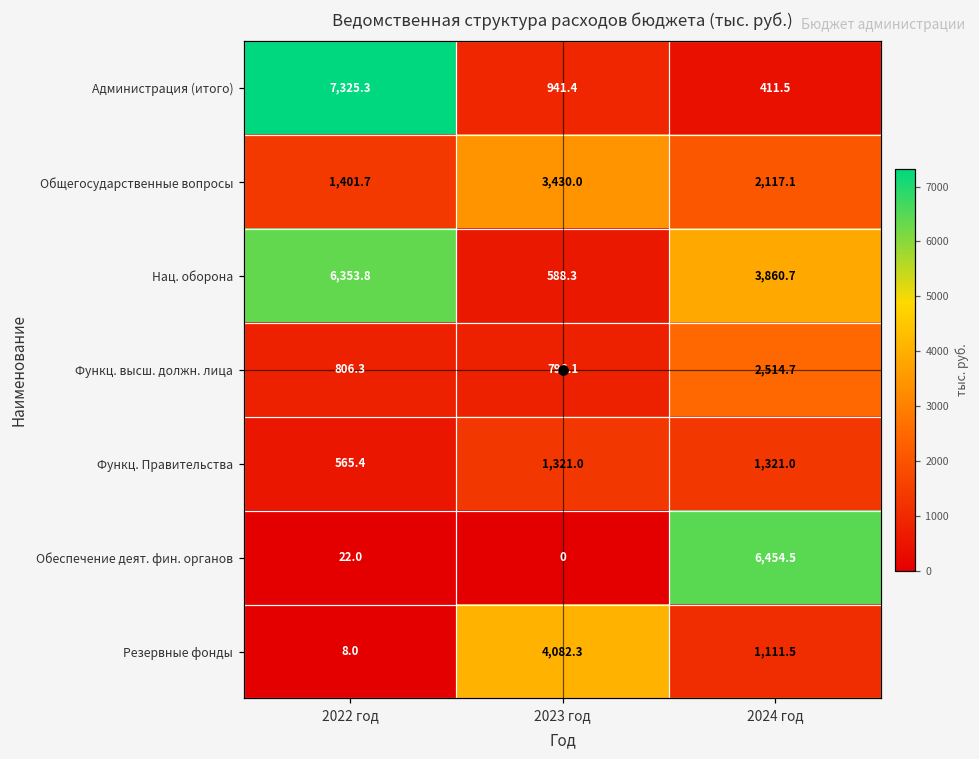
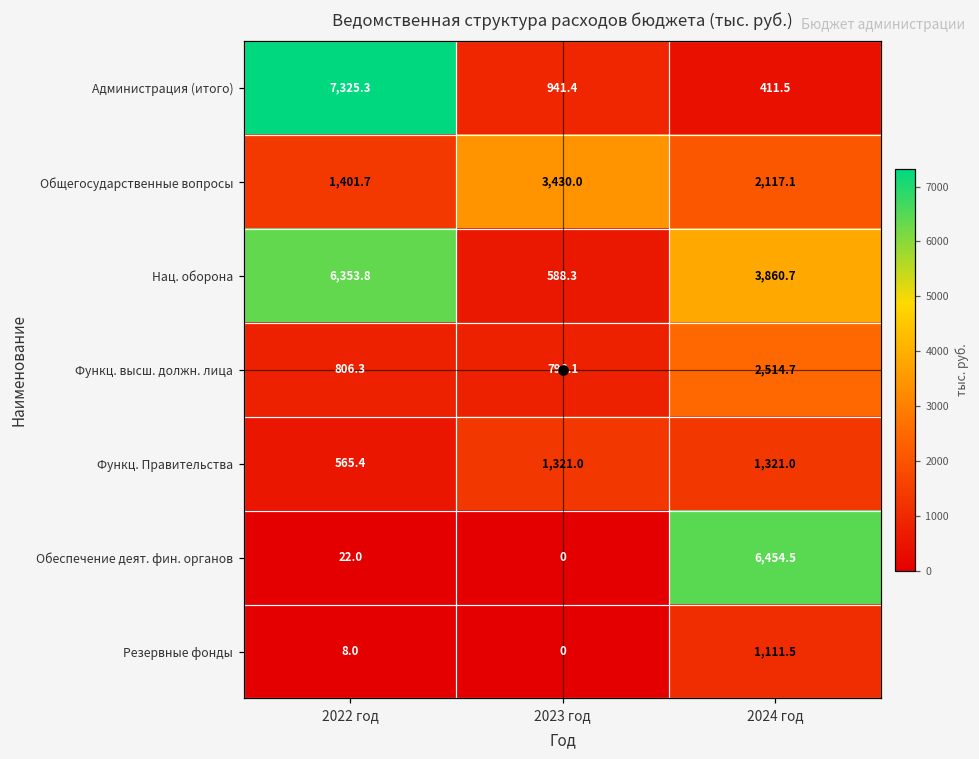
  {
    "Администрация (итого)": {
      "2022 год": "7,325.3",
      "2023 год": "941.4",
      "2024 год": "411.5"
    },
    "Общегосударственные вопросы": {
      "2022 год": "1,401.7",
      "2023 год": "3,430.0",
      "2024 год": "2,117.1"
    },
    "Нац. оборона": {
      "2022 год": "6,353.8",
      "2023 год": "588.3",
      "2024 год": "3,860.7"
    },
    "Функц. высш. должн. лица": {
      "2022 год": "806.3",
      "2024 год": "2,514.7"
    },
    "Функц. Правительства": {
      "2022 год": "565.4",
      "2023 год": "1,321.0",
      "2024 год": "1,321.0"
    },
    "Обеспечение деят. фин. органов": {
      "2022 год": "22.0",
      "2023 год": "0",
      "2024 год": "6,454.5"
    },
    "Резервные фонды": {
      "2022 год": "8.0",
-     "2023 год": "4,082.3",
+     "2023 год": "0",
      "2024 год": "1,111.5"
    }
  }
